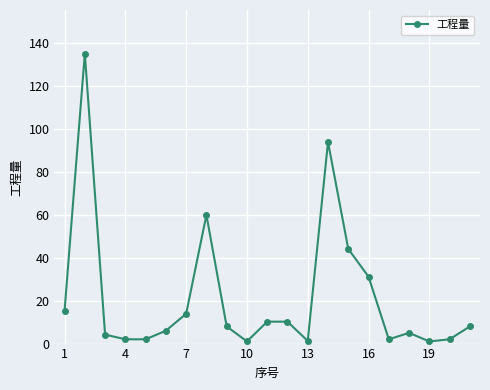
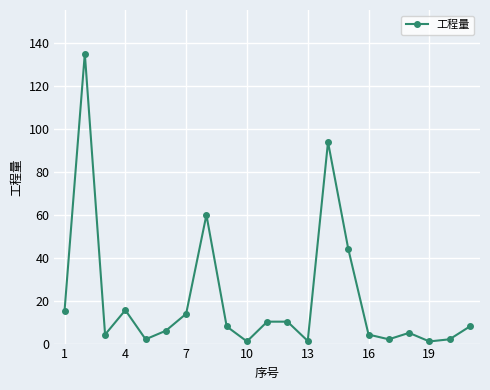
  {
    "1": 15,
-   "4": 2,
+   "4": 16,
    "7": 14,
    "10": 1,
    "13": 1,
-   "16": 31,
+   "16": 4,
    "19": 1
  }
